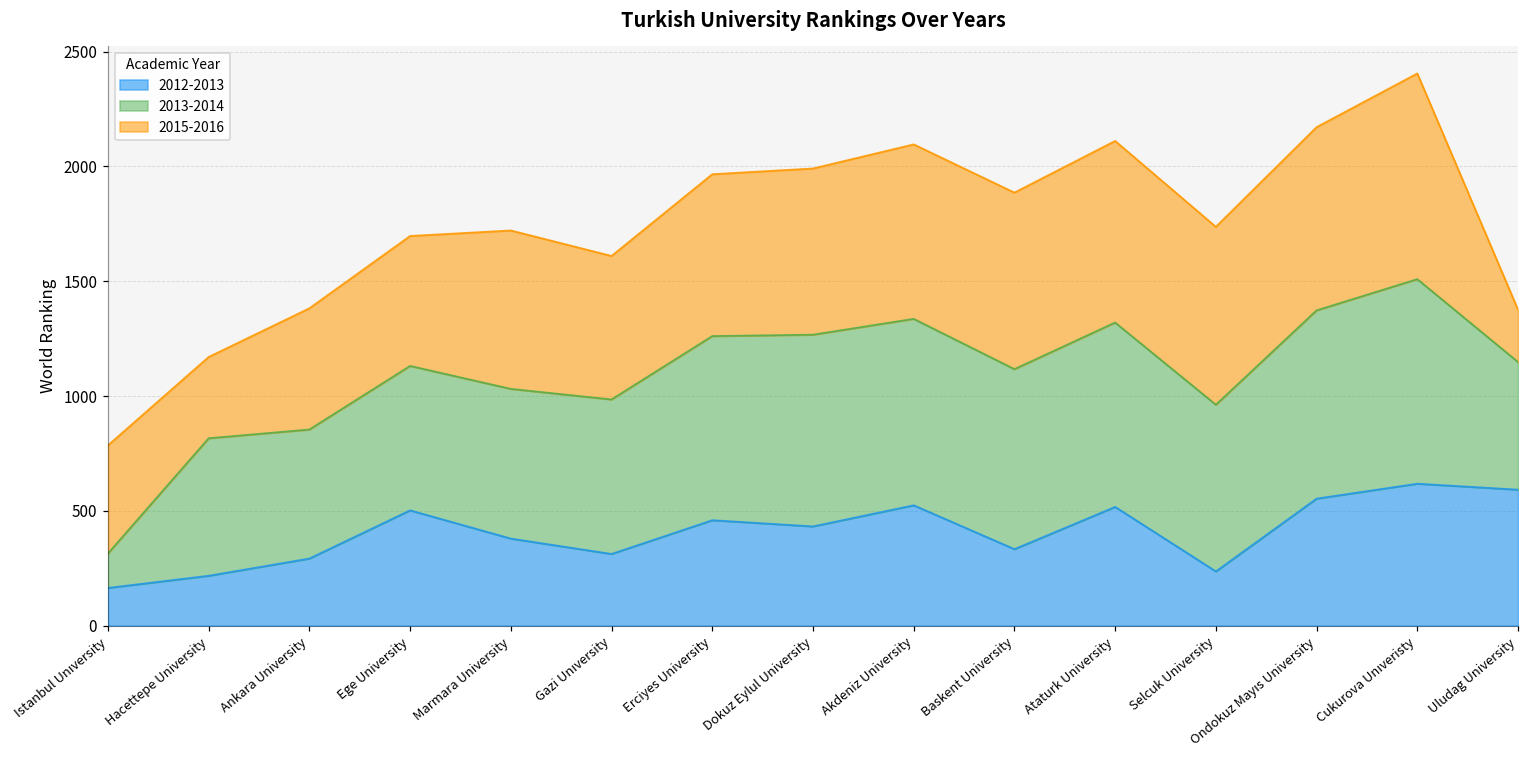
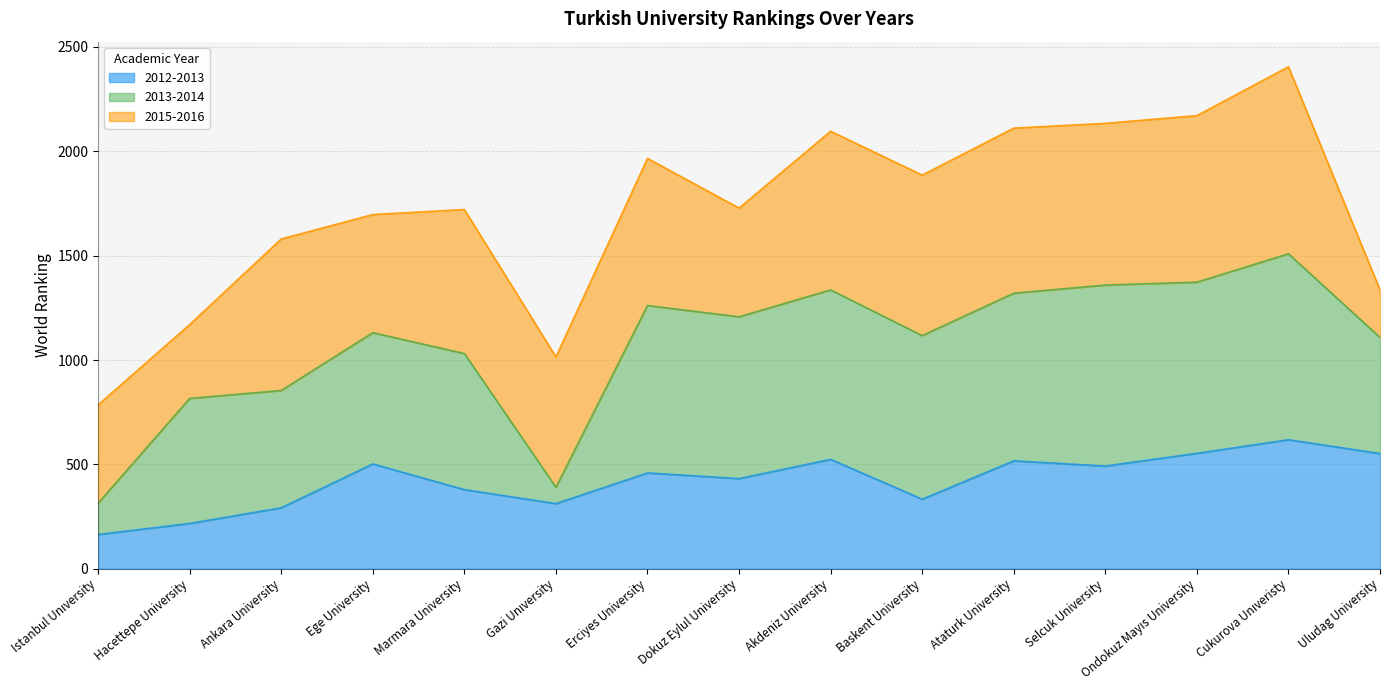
  {
    "2012-2013": {
      "Istanbul Unıversity": 160,
      "Hacettepe University": 220,
      "Ankara University": 290,
      "Ege University": 500,
      "Marmara University": 380,
      "Gazi Unıversity": 310,
      "Erciyes University": 460,
      "Dokuz Eylul University": 430,
      "Akdeniz University": 520,
      "Baskent University": 330,
      "Ataturk University": 520,
-     "Selcuk University": 240,
+     "Selcuk University": 490,
      "Ondokuz Mayıs University": 550,
      "Cukurova Unıveristy": 620,
-     "Uludag University": 590
+     "Uludag University": 550
    },
    "2013-2014": {
      "Istanbul Unıversity": 150,
      "Hacettepe University": 600,
      "Ankara University": 560,
      "Ege University": 630,
      "Marmara University": 650,
-     "Gazi Unıversity": 670,
+     "Gazi Unıversity": 80,
      "Erciyes University": 800,
-     "Dokuz Eylul University": 840,
+     "Dokuz Eylul University": 780,
      "Akdeniz University": 810,
      "Baskent University": 780,
      "Ataturk University": 800,
-     "Selcuk University": 730,
+     "Selcuk University": 870,
      "Ondokuz Mayıs University": 820,
      "Cukurova Unıveristy": 890,
      "Uludag University": 560
    },
    "2015-2016": {
      "Istanbul Unıversity": 470,
      "Hacettepe University": 350,
-     "Ankara University": 530,
+     "Ankara University": 730,
      "Ege University": 570,
      "Marmara University": 690,
      "Gazi Unıversity": 630,
      "Erciyes University": 710,
-     "Dokuz Eylul University": 720,
+     "Dokuz Eylul University": 520,
      "Akdeniz University": 760,
      "Baskent University": 770,
      "Ataturk University": 790,
      "Selcuk University": 780,
      "Ondokuz Mayıs University": 800,
      "Cukurova Unıveristy": 900,
      "Uludag University": 230
    }
  }
